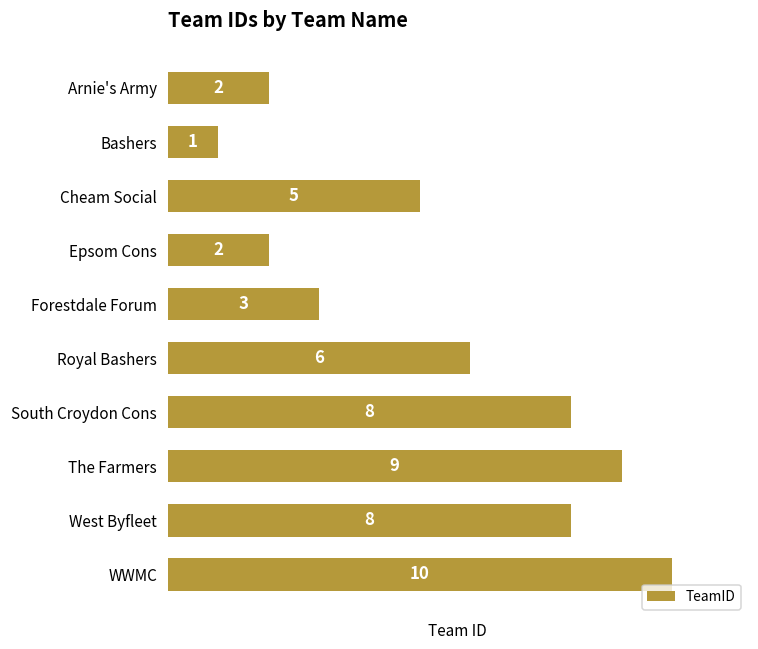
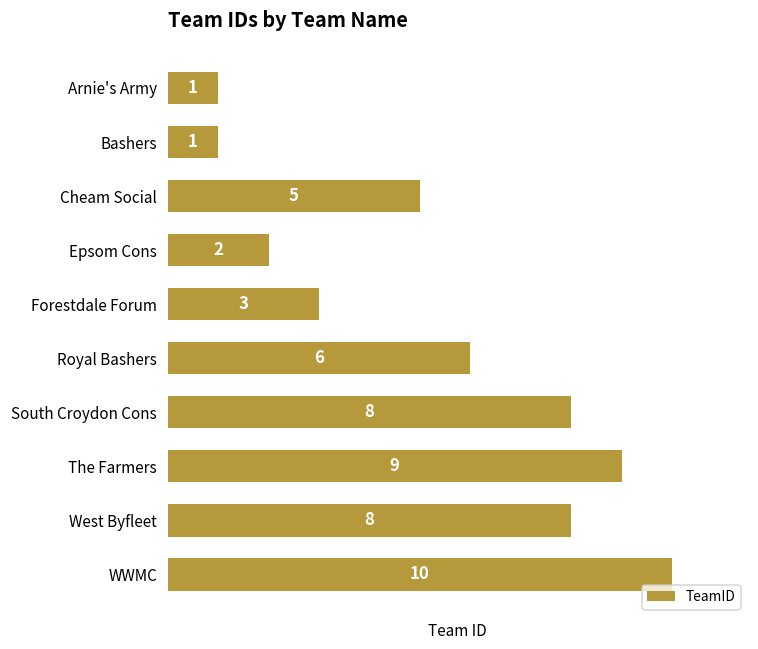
  {
-   "Arnie's Army": 2,
+   "Arnie's Army": 1,
    "Bashers": 1,
    "Cheam Social": 5,
    "Epsom Cons": 2,
    "Forestdale Forum": 3,
    "Royal Bashers": 6,
    "South Croydon Cons": 8,
    "The Farmers": 9,
    "West Byfleet": 8,
    "WWMC": 10
  }
